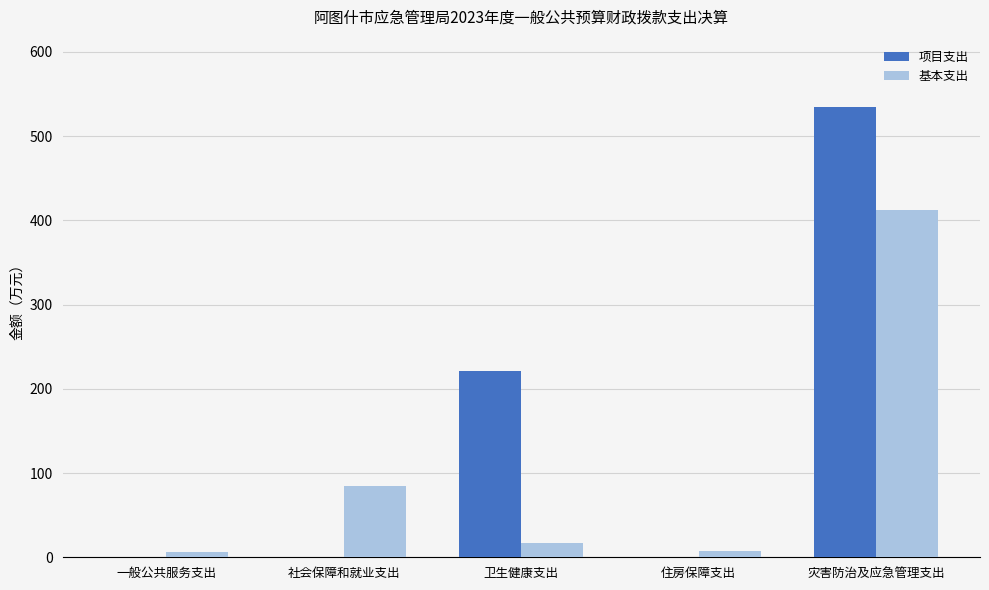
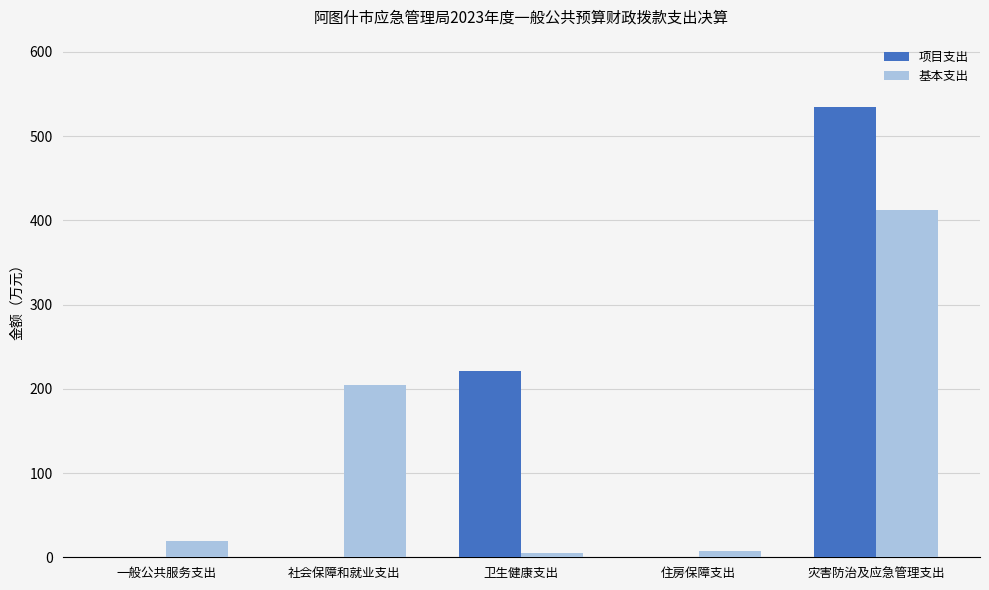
  {
    "项目支出": {
      "一般公共服务支出": 0,
      "社会保障和就业支出": 0,
      "卫生健康支出": 220,
      "住房保障支出": 0,
      "灾害防治及应急管理支出": 530
    },
    "基本支出": {
-     "一般公共服务支出": 10,
-     "社会保障和就业支出": 80,
-     "卫生健康支出": 20,
+     "一般公共服务支出": 20,
+     "社会保障和就业支出": 200,
+     "卫生健康支出": 10,
      "住房保障支出": 10,
      "灾害防治及应急管理支出": 410
    }
  }
